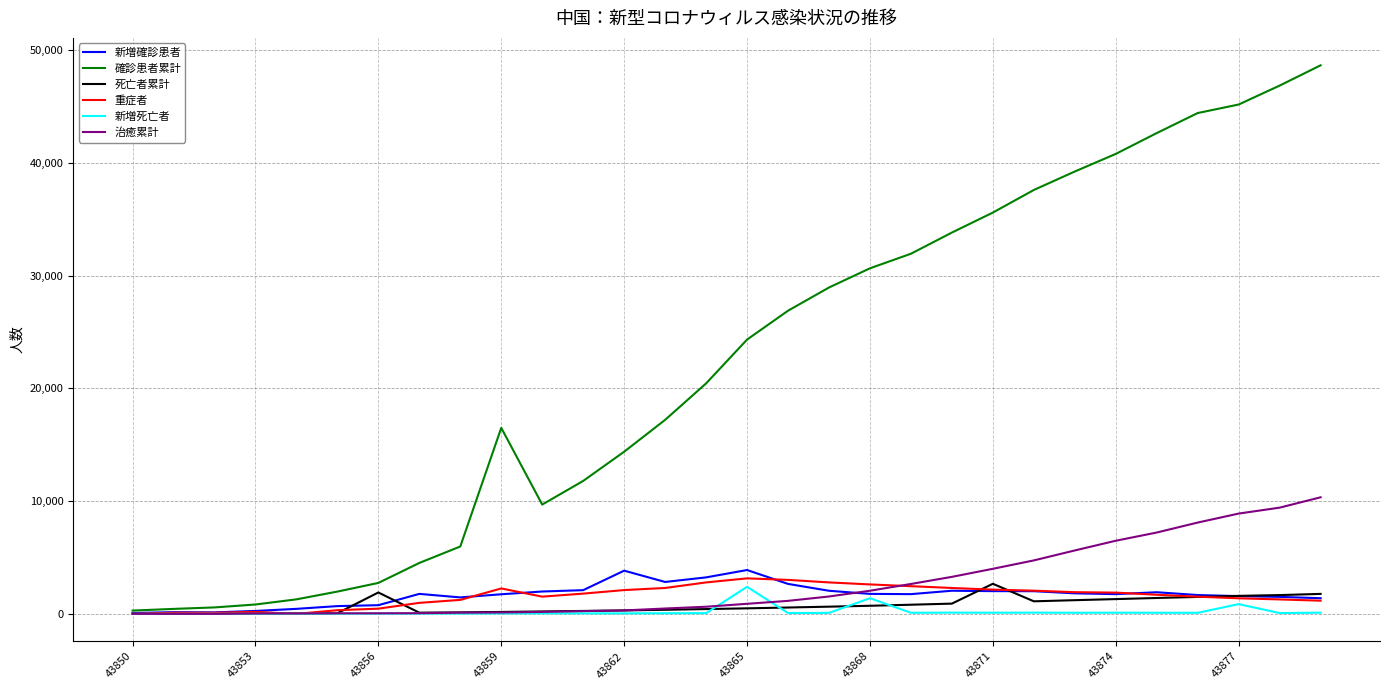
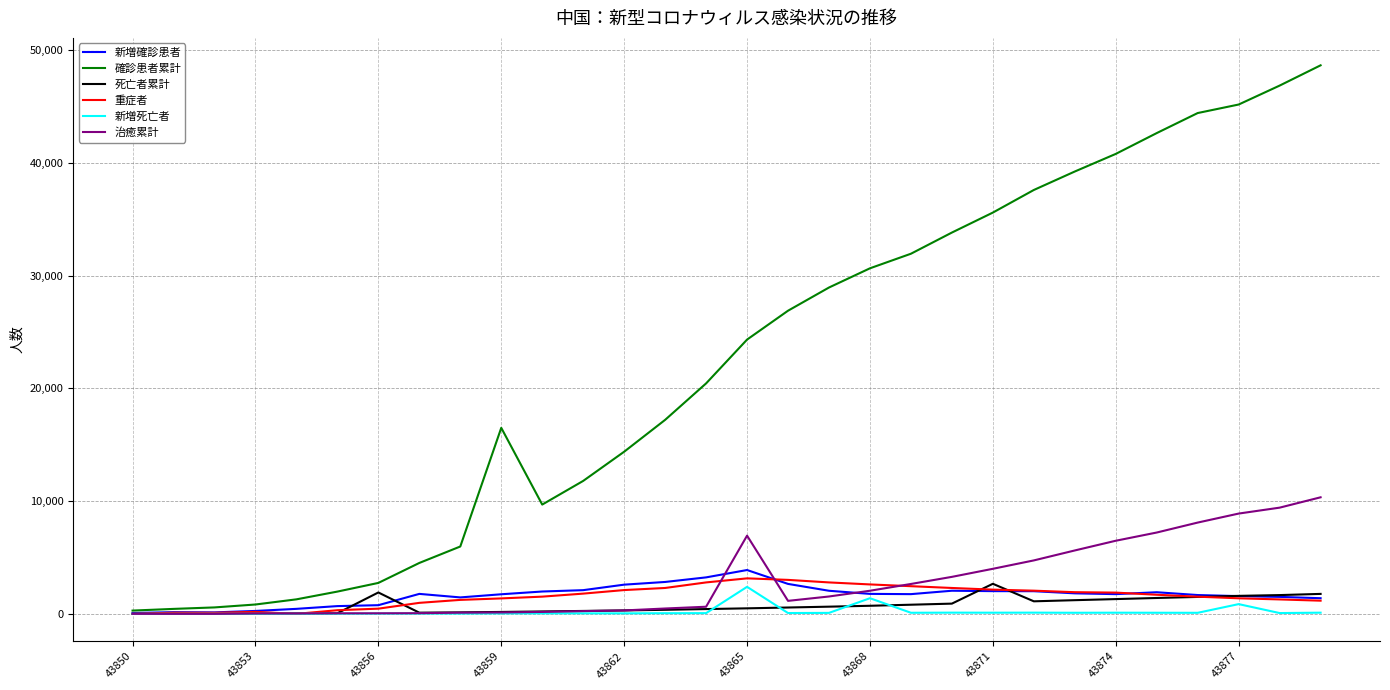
  {
    "新増確診患者": {
      "43856": "800",
      "43859": "1,700",
-     "43862": "3,800",
+     "43862": "2,600",
      "43865": "3,900",
      "43868": "1,800"
    },
    "確診患者累計": {
      "43853": "800",
      "43856": "2,700",
      "43859": "16,500",
      "43862": "14,400",
      "43865": "24,300",
      "43868": "30,600",
      "43871": "35,600",
      "43874": "40,800",
      "43877": "45,200"
    },
    "死亡者累計": {
      "43856": "1,900",
      "43865": "500",
      "43868": "700",
      "43871": "2,700",
      "43874": "1,300"
    },
    "重症者": {
      "43856": "500",
-     "43859": "2,300",
+     "43859": "1,400",
      "43862": "2,100",
      "43865": "3,100",
      "43868": "2,600"
    },
    "新増死亡者": {
      "43862": "0",
      "43865": "2,400",
      "43868": "1,400",
      "43871": "100",
      "43874": "100",
      "43877": "900"
    },
    "治癒累計": {
-     "43865": "900",
+     "43865": "6,900",
      "43868": "2,100",
      "43871": "4,000",
      "43874": "6,500",
      "43877": "8,900"
    }
  }
